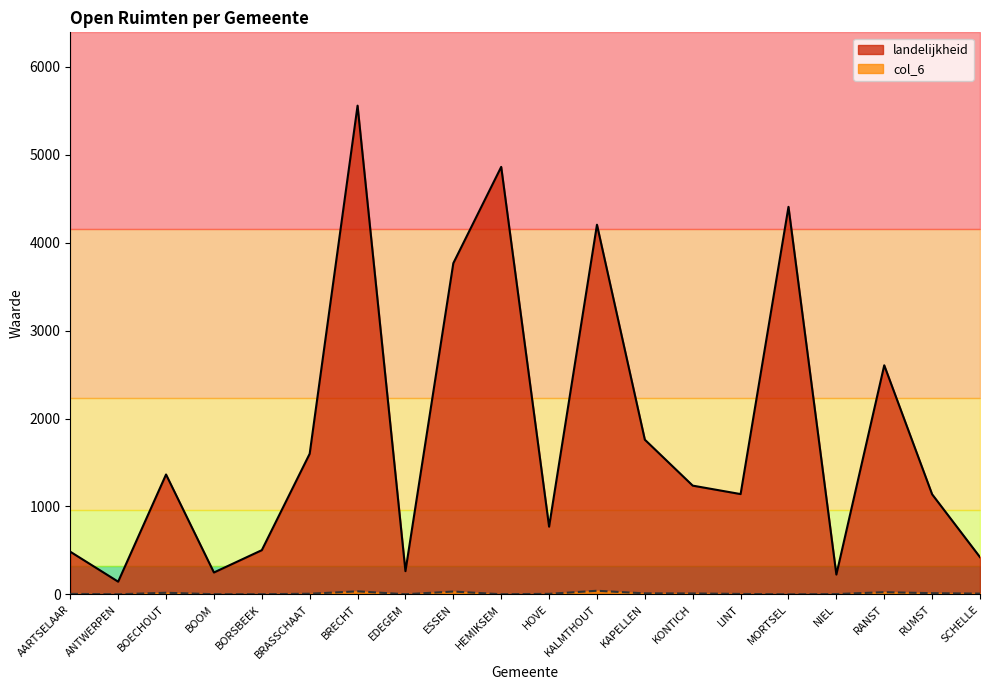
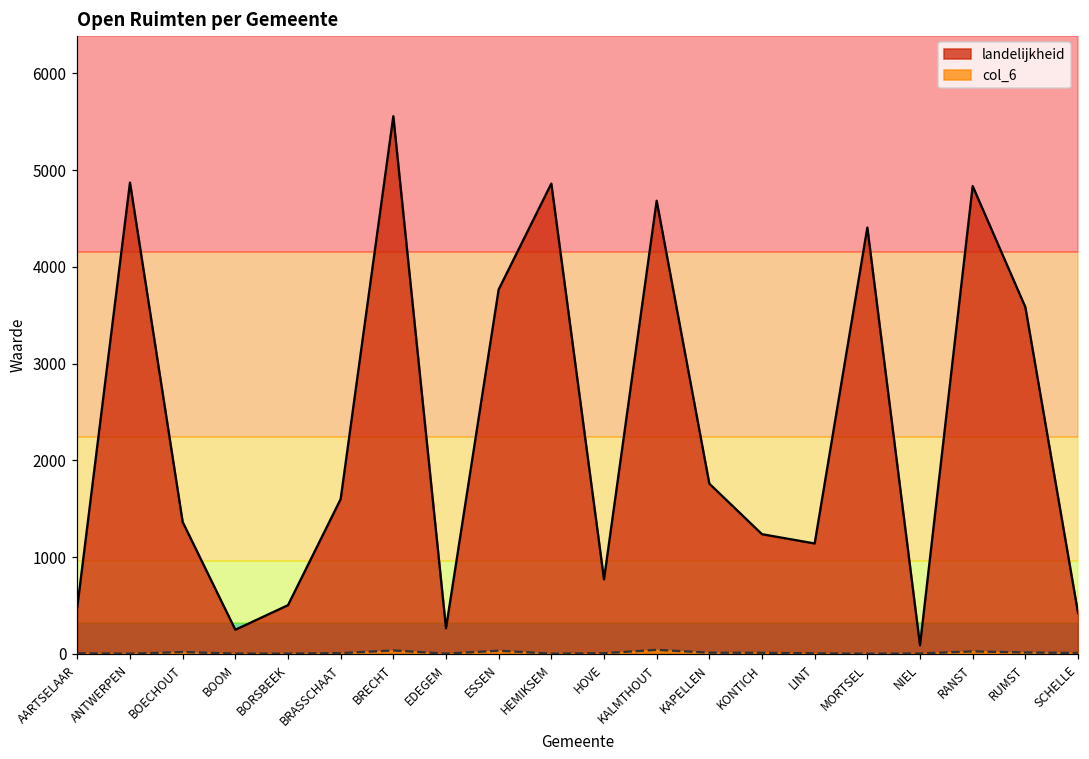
  {
    "landelijkheid": {
      "AARTSELAAR": 500,
-     "ANTWERPEN": 100,
+     "ANTWERPEN": 4900,
      "BOECHOUT": 1400,
      "BOOM": 200,
      "BORSBEEK": 500,
      "BRASSCHAAT": 1600,
      "BRECHT": 5600,
      "EDEGEM": 300,
      "ESSEN": 3800,
      "HEMIKSEM": 4900,
      "HOVE": 800,
-     "KALMTHOUT": 4200,
+     "KALMTHOUT": 4700,
      "KAPELLEN": 1800,
      "KONTICH": 1200,
      "LINT": 1100,
      "MORTSEL": 4400,
-     "NIEL": 200,
-     "RANST": 2600,
-     "RUMST": 1100,
+     "NIEL": 100,
+     "RANST": 4800,
+     "RUMST": 3600,
      "SCHELLE": 400
    }
  }
